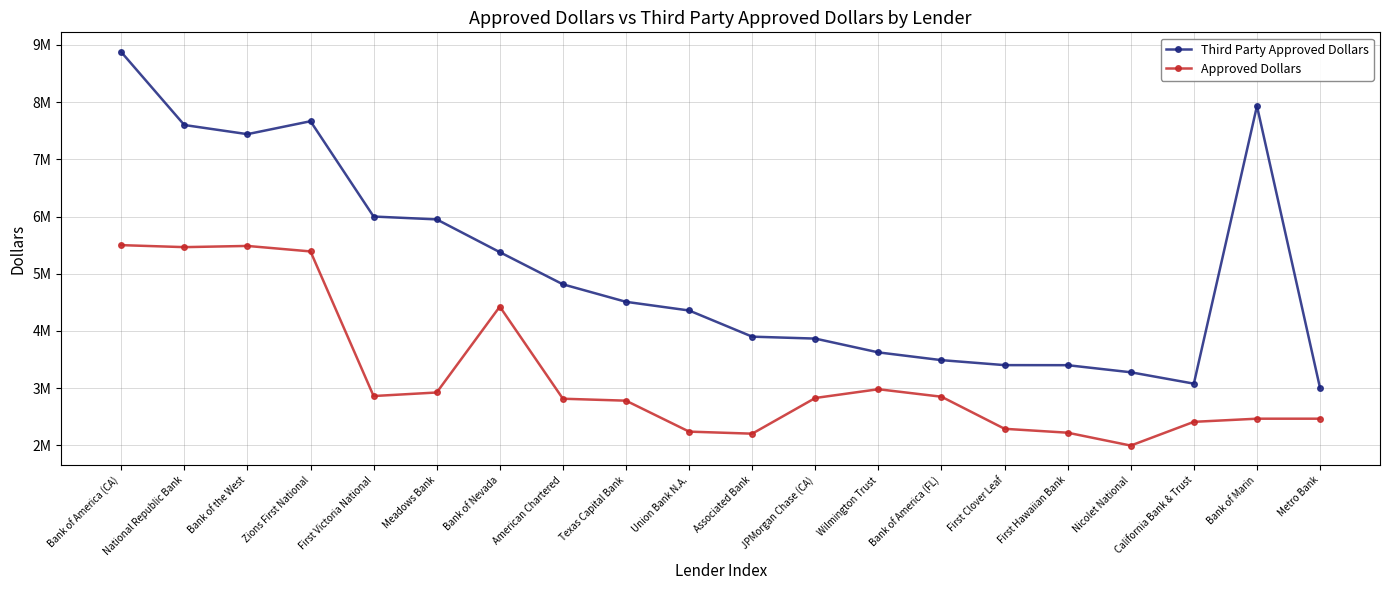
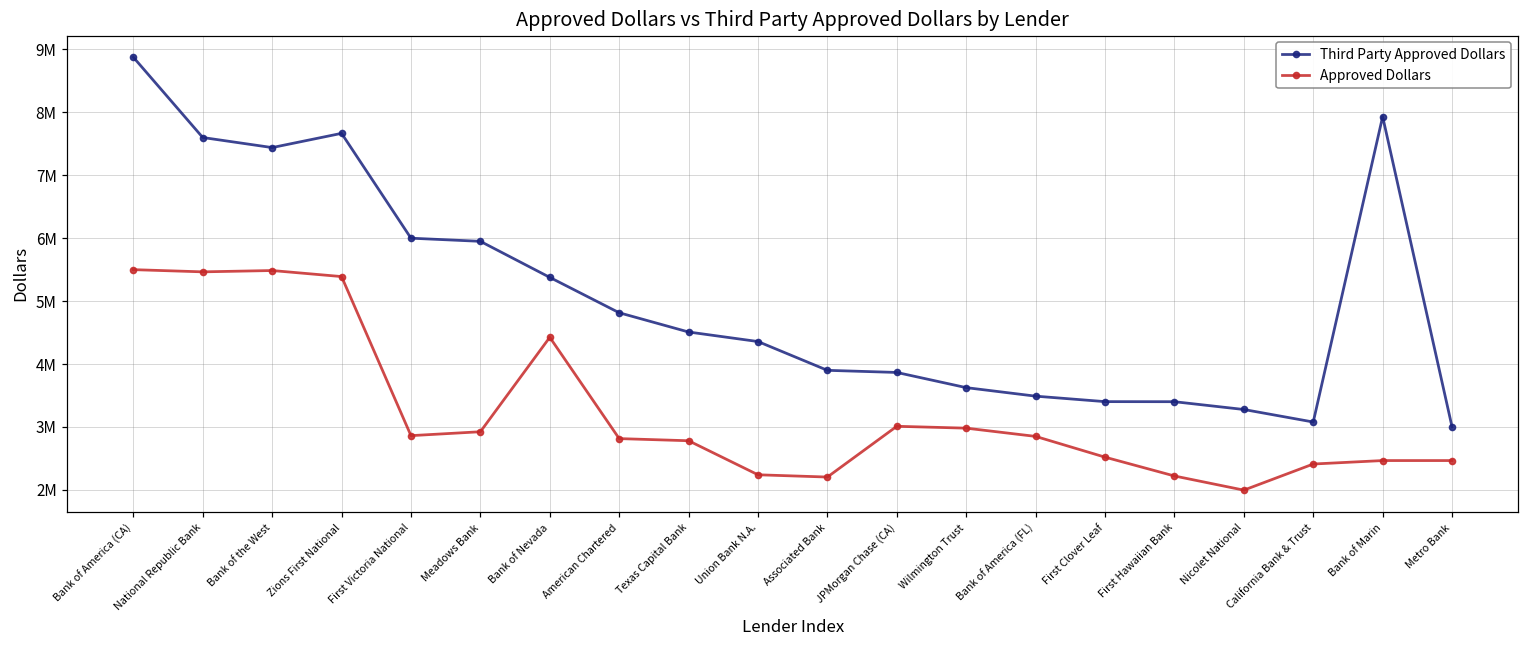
  {
    "Third Party Approved Dollars": {
      "Bank of America (CA)": 8900000,
      "National Republic Bank": 7600000,
      "Bank of the West": 7400000,
      "Zions First National": 7700000,
      "First Victoria National": 6000000,
      "Meadows Bank": 6000000,
      "Bank of Nevada": 5400000,
      "American Chartered": 4800000,
      "Texas Capital Bank": 4500000,
      "Union Bank N.A.": 4400000,
      "Associated Bank": 3900000,
      "JPMorgan Chase (CA)": 3900000,
      "Wilmington Trust": 3600000,
      "Bank of America (FL)": 3500000,
      "First Clover Leaf": 3400000,
      "First Hawaiian Bank": 3400000,
      "Nicolet National": 3300000,
      "California Bank & Trust": 3100000,
      "Bank of Marin": 7900000,
      "Metro Bank": 3000000
    },
    "Approved Dollars": {
      "Bank of America (CA)": 5500000,
      "National Republic Bank": 5500000,
      "Bank of the West": 5500000,
      "Zions First National": 5400000,
      "First Victoria National": 2900000,
      "Meadows Bank": 2900000,
      "Bank of Nevada": 4400000,
      "American Chartered": 2800000,
      "Texas Capital Bank": 2800000,
      "Union Bank N.A.": 2200000,
      "Associated Bank": 2200000,
-     "JPMorgan Chase (CA)": 2800000,
+     "JPMorgan Chase (CA)": 3000000,
      "Wilmington Trust": 3000000,
      "Bank of America (FL)": 2900000,
-     "First Clover Leaf": 2300000,
+     "First Clover Leaf": 2500000,
      "First Hawaiian Bank": 2200000,
      "Nicolet National": 2000000,
      "California Bank & Trust": 2400000,
      "Bank of Marin": 2500000,
      "Metro Bank": 2500000
    }
  }
